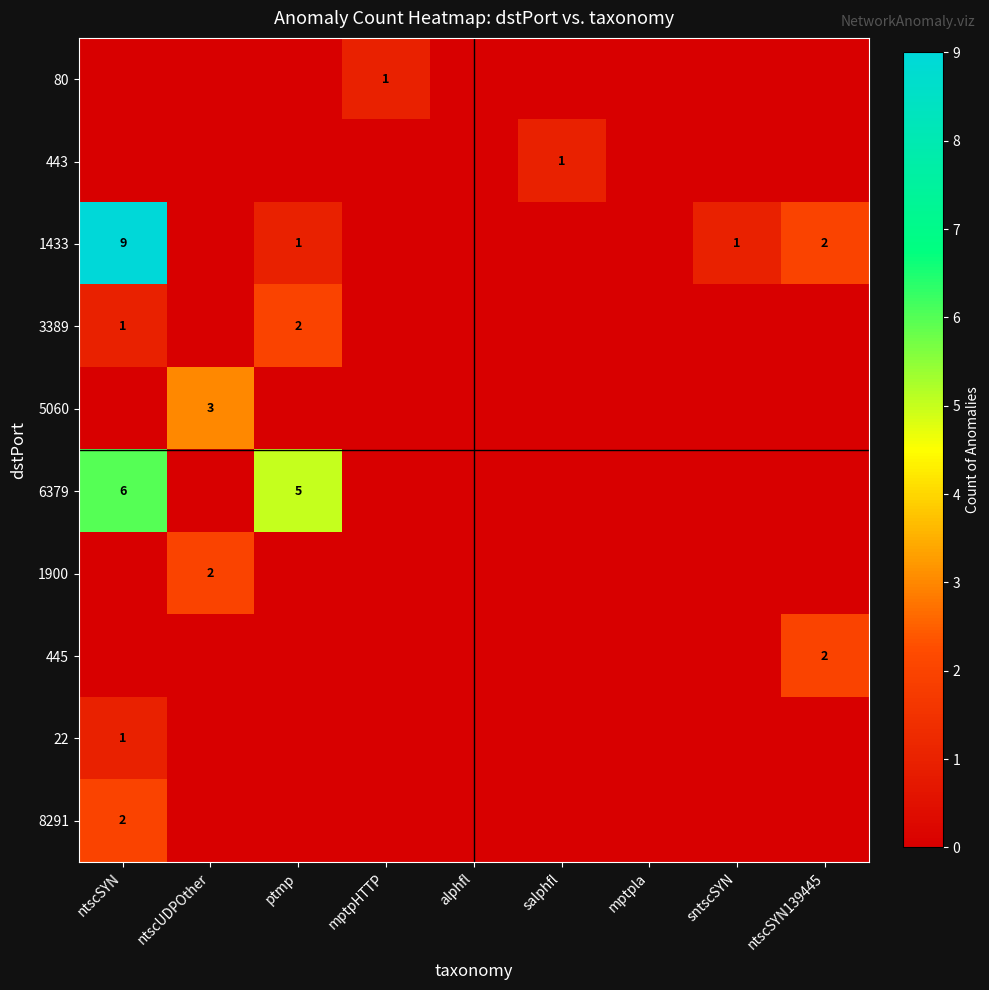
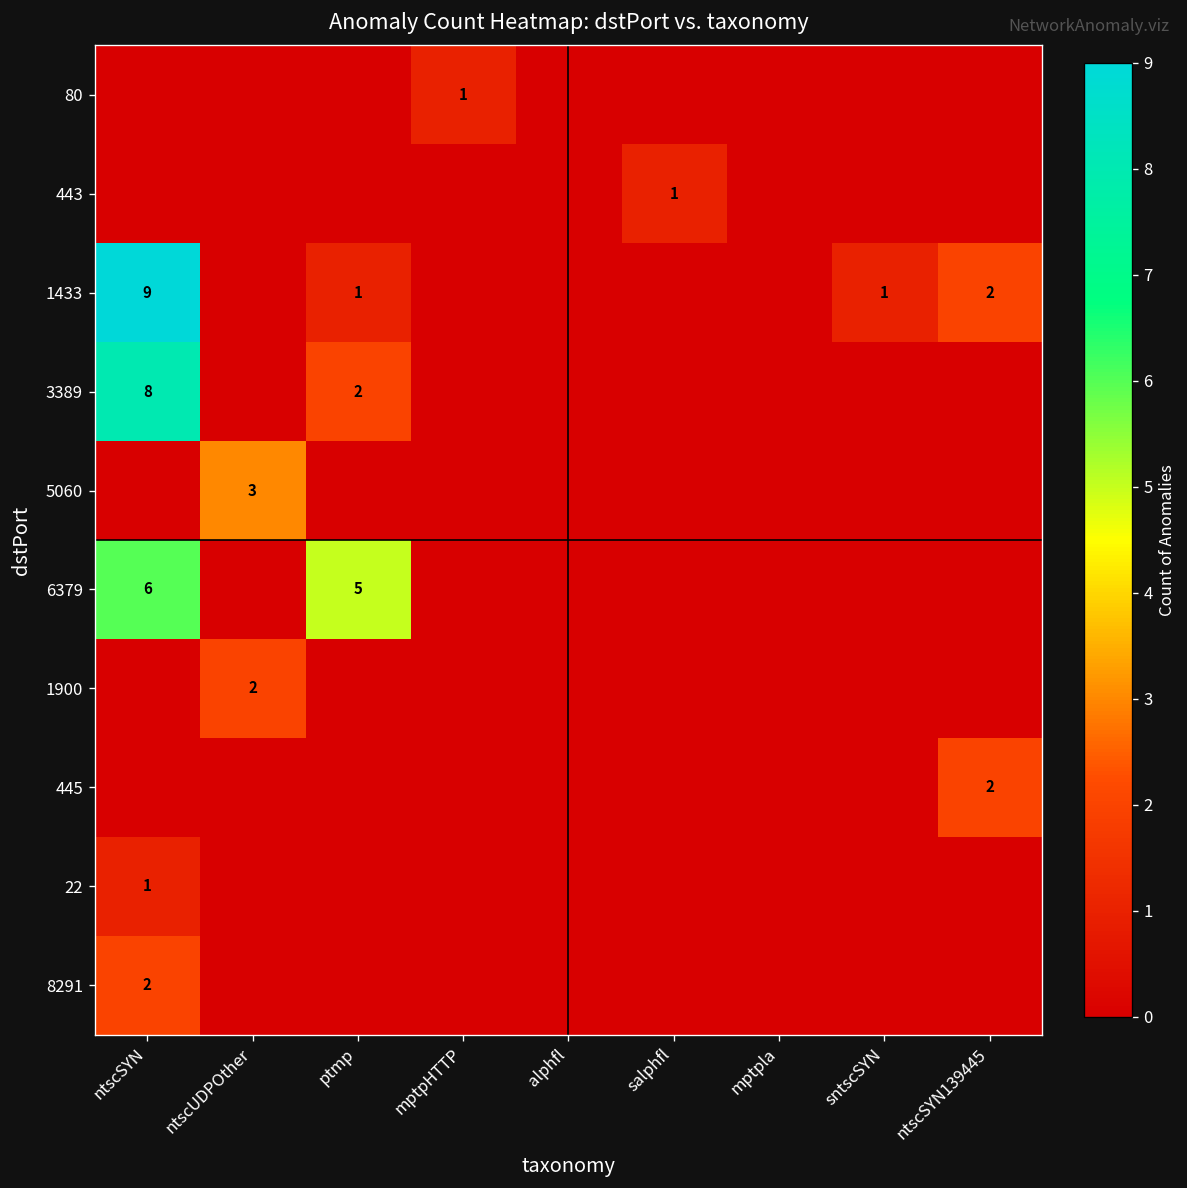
  {
    "80": {
      "mptpHTTP": 1
    },
    "443": {
      "salphfl": 1
    },
    "1433": {
      "ntscSYN": 9,
      "ptmp": 1,
      "sntscSYN": 1,
      "ntscSYN139445": 2
    },
    "3389": {
-     "ntscSYN": 1,
+     "ntscSYN": 8,
      "ptmp": 2
    },
    "5060": {
      "ntscUDPOther": 3
    },
    "6379": {
      "ntscSYN": 6,
      "ptmp": 5
    },
    "1900": {
      "ntscUDPOther": 2
    },
    "445": {
      "ntscSYN139445": 2
    },
    "22": {
      "ntscSYN": 1
    },
    "8291": {
      "ntscSYN": 2
    }
  }
